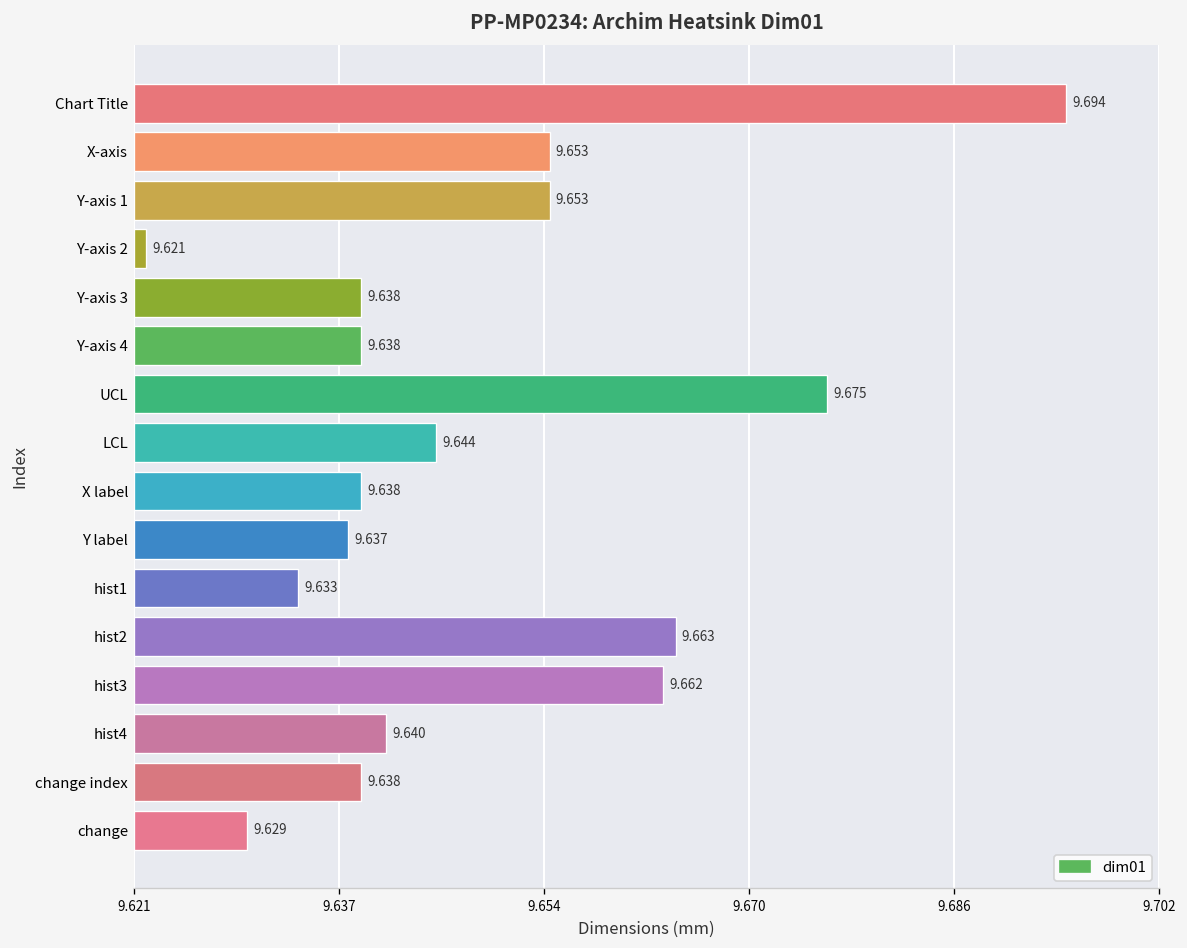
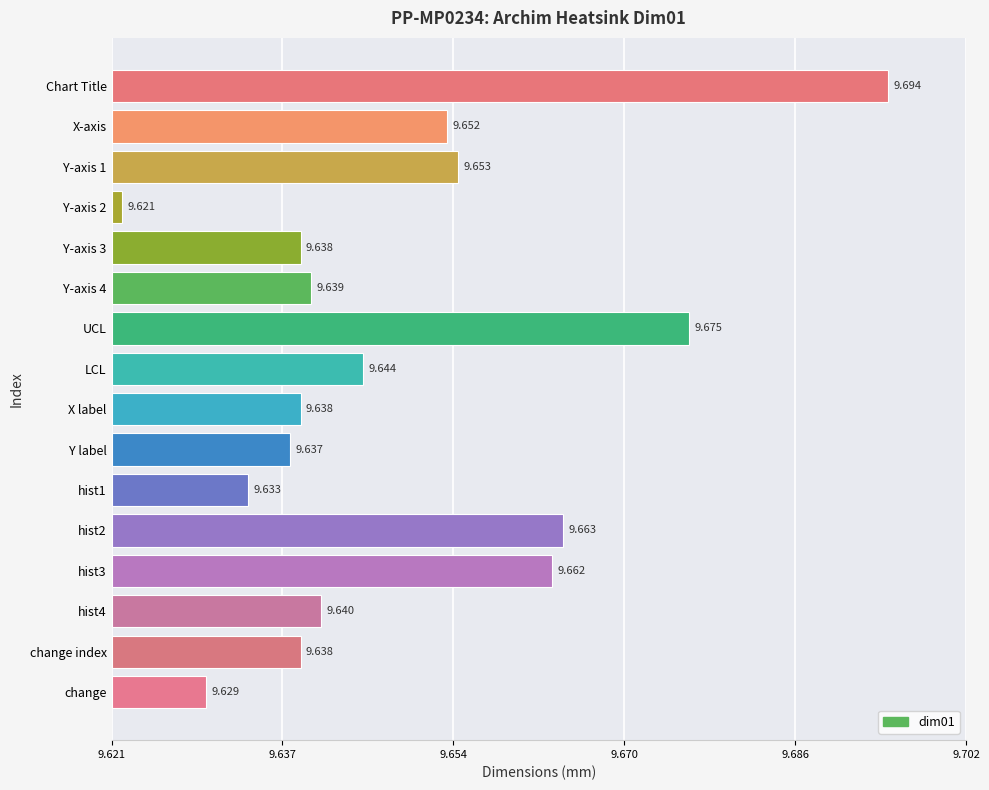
  {
-   "X-axis": 9.653,
-   "Y-axis 4": 9.638
+   "X-axis": 9.652,
+   "Y-axis 4": 9.639
  }
